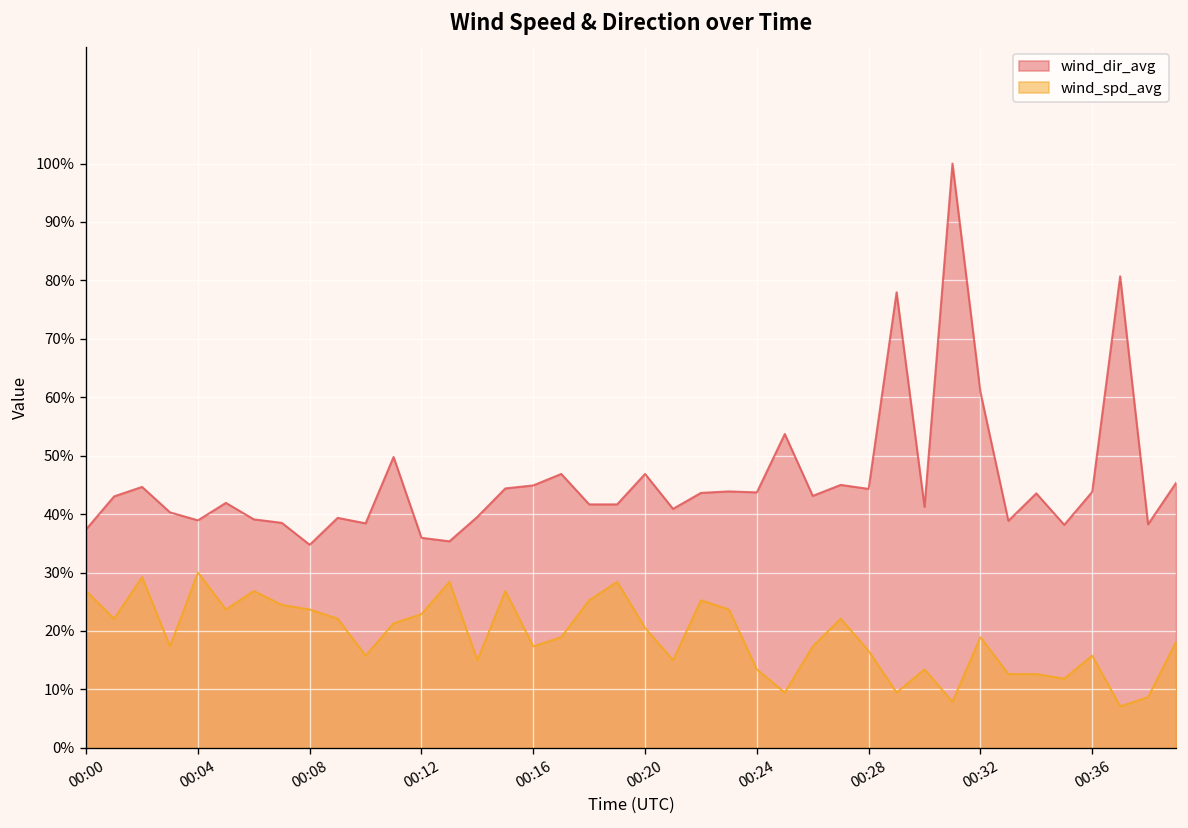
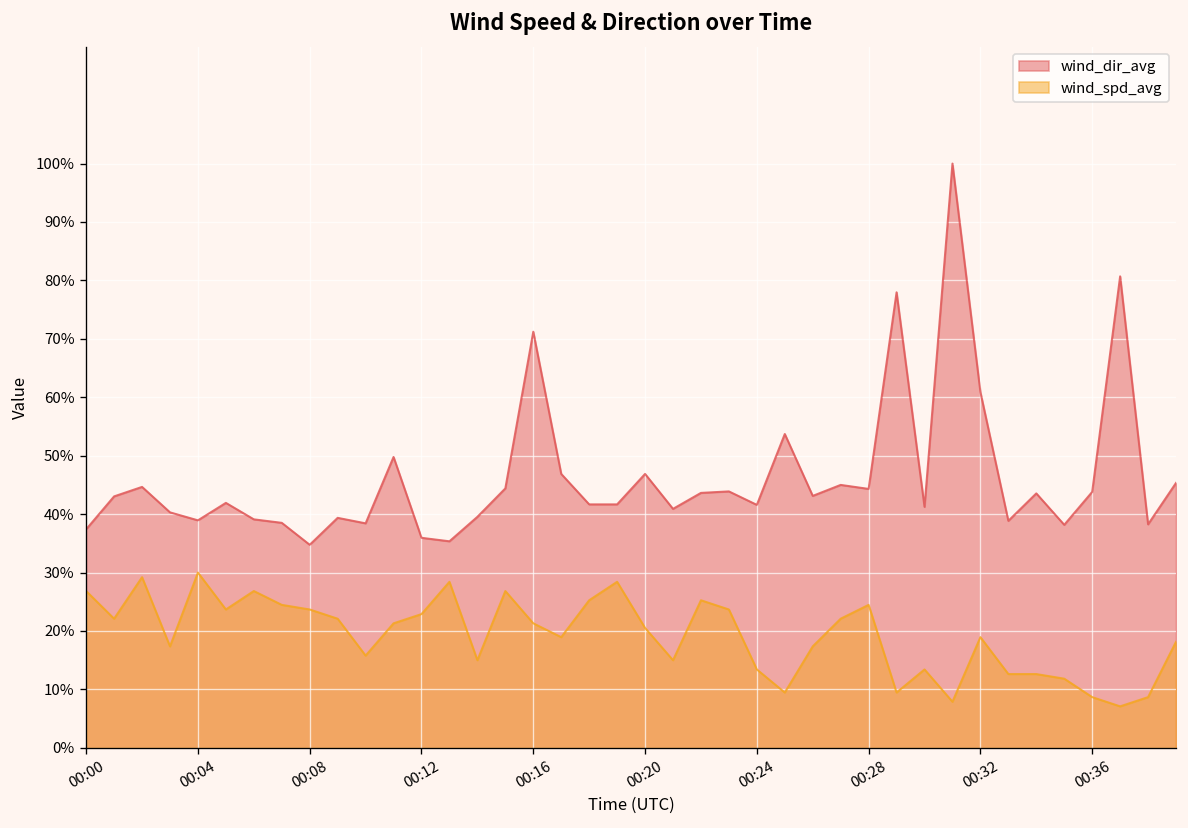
  {
    "wind_dir_avg": {
      "00:00": "37%",
      "00:04": "39%",
      "00:08": "35%",
      "00:12": "36%",
-     "00:16": "45%",
+     "00:16": "71%",
      "00:20": "47%",
-     "00:24": "44%",
+     "00:24": "42%",
      "00:28": "44%",
      "00:32": "61%",
      "00:36": "44%"
    },
    "wind_spd_avg": {
      "00:00": "27%",
      "00:04": "30%",
      "00:08": "24%",
      "00:12": "23%",
-     "00:16": "17%",
+     "00:16": "21%",
      "00:20": "21%",
      "00:24": "13%",
-     "00:28": "17%",
+     "00:28": "24%",
      "00:32": "19%",
-     "00:36": "16%"
+     "00:36": "9%"
    }
  }
